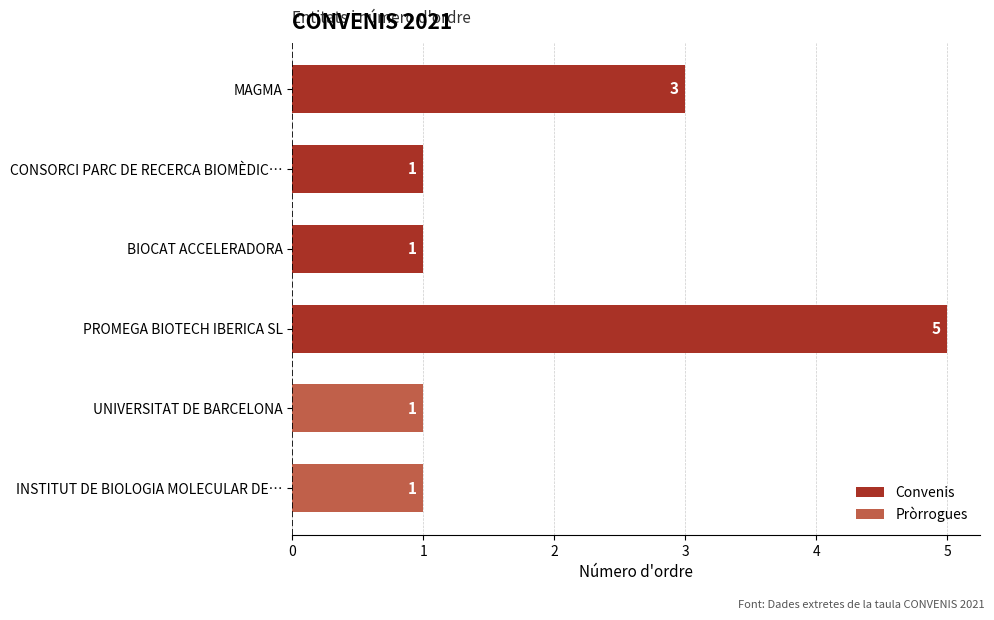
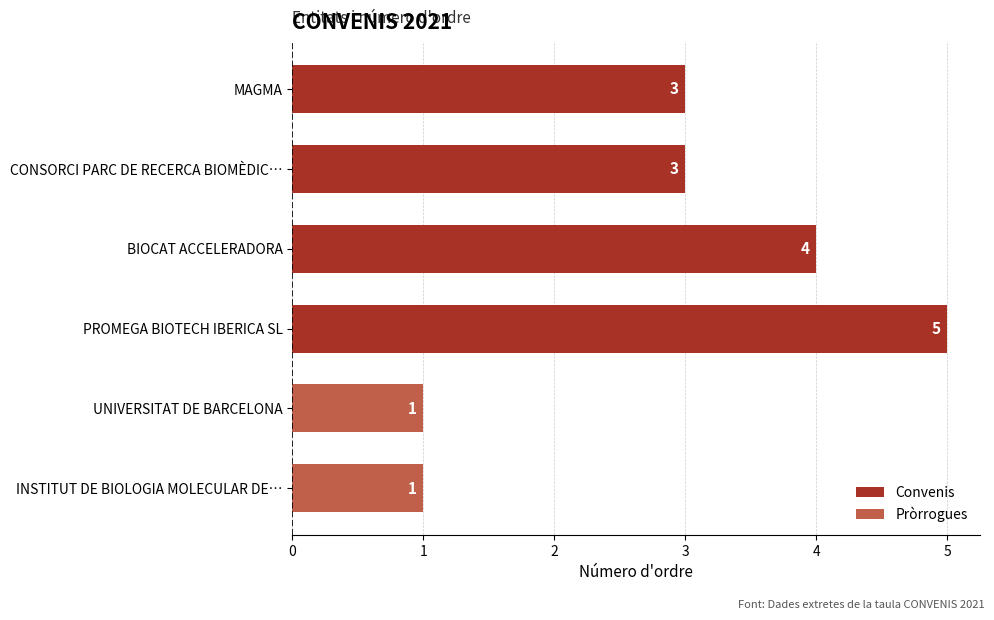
  {
    "MAGMA": 3,
-   "CONSORCI PARC DE RECERCA BIOMÈDIC…": 1,
-   "BIOCAT ACCELERADORA": 1,
+   "CONSORCI PARC DE RECERCA BIOMÈDIC…": 3,
+   "BIOCAT ACCELERADORA": 4,
    "PROMEGA BIOTECH IBERICA SL": 5,
    "UNIVERSITAT DE BARCELONA": 1,
    "INSTITUT DE BIOLOGIA MOLECULAR DE…": 1
  }
